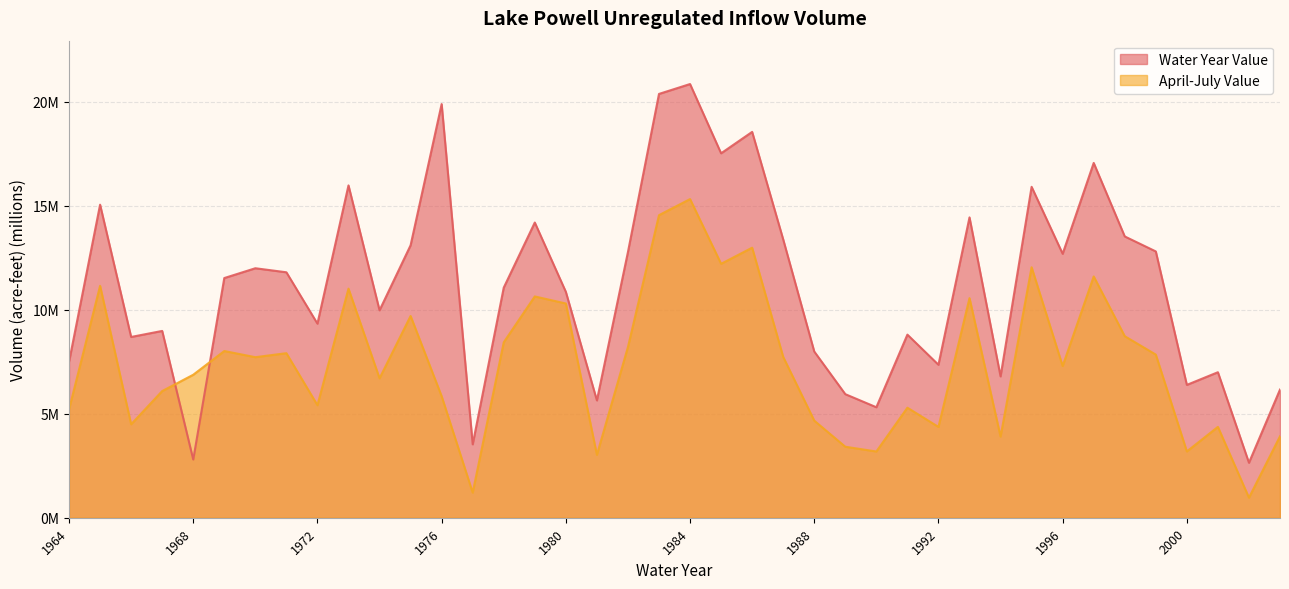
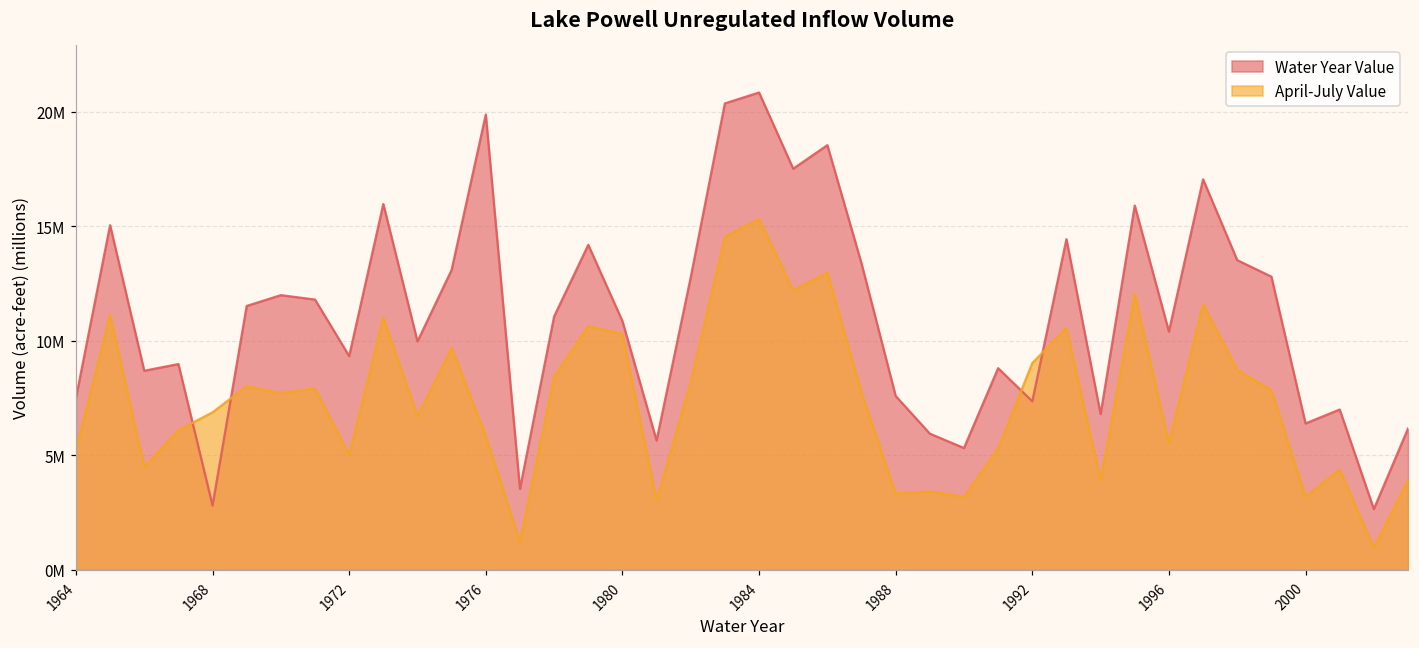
  {
    "Water Year Value": {
      "1964": 7500000,
      "1968": 2800000,
      "1972": 9300000,
      "1976": 19900000,
      "1980": 10900000,
      "1984": 20800000,
-     "1988": 8000000,
+     "1988": 7600000,
      "1992": 7400000,
-     "1996": 12700000,
+     "1996": 10400000,
      "2000": 6400000
    },
    "April-July Value": {
      "1964": 5200000,
      "1968": 6900000,
-     "1972": 5400000,
+     "1972": 5000000,
      "1976": 5800000,
      "1980": 10300000,
      "1984": 15300000,
-     "1988": 4700000,
-     "1992": 4400000,
-     "1996": 7300000,
+     "1988": 3300000,
+     "1992": 9000000,
+     "1996": 5500000,
      "2000": 3200000
    }
  }
